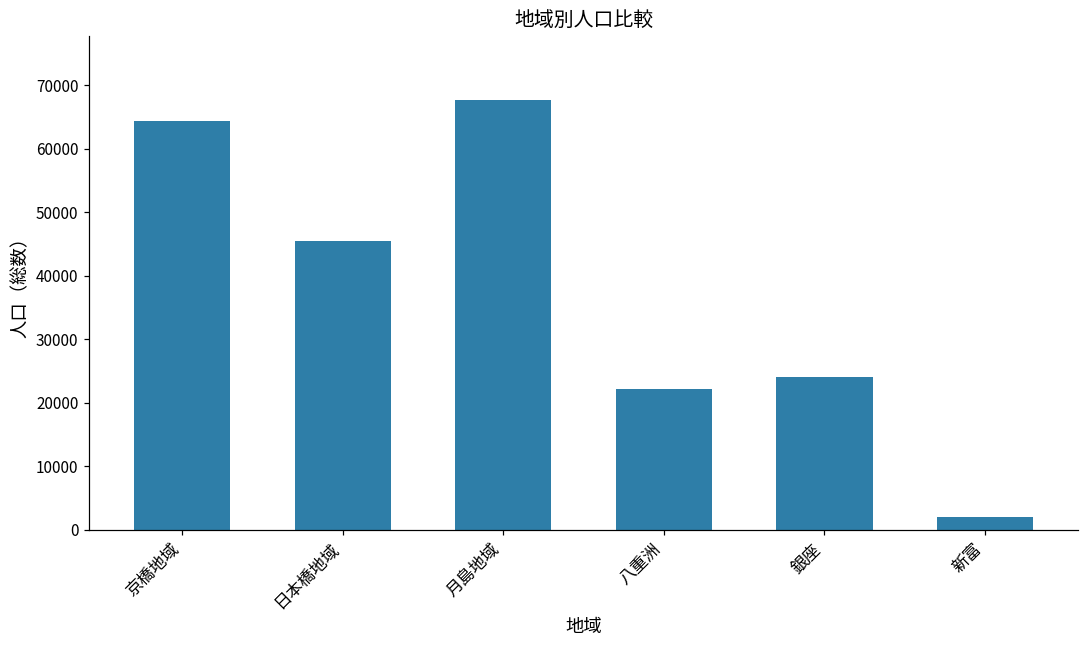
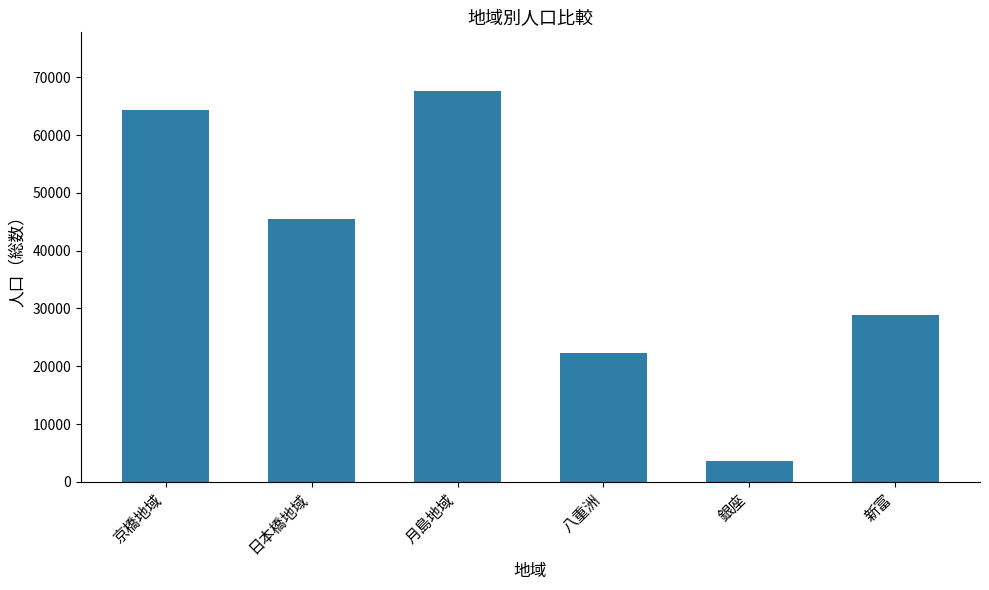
  {
    "京橋地域": 64000,
    "日本橋地域": 45000,
    "月島地域": 68000,
    "八重洲": 22000,
-   "銀座": 24000,
-   "新富": 2000
+   "銀座": 4000,
+   "新富": 29000
  }
